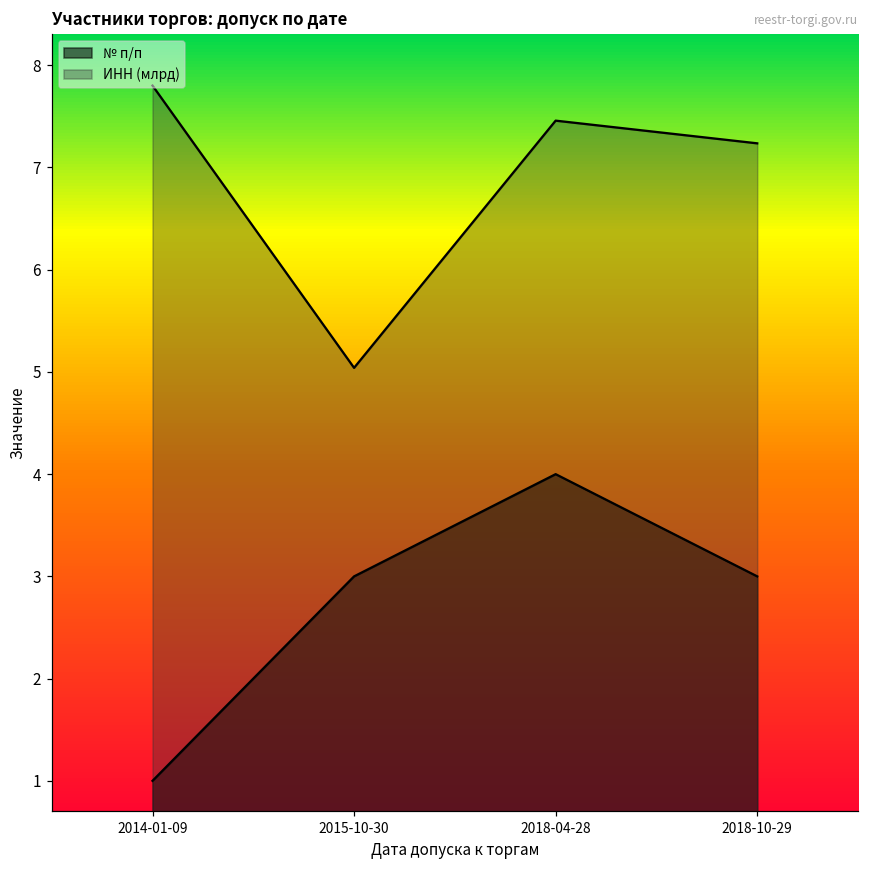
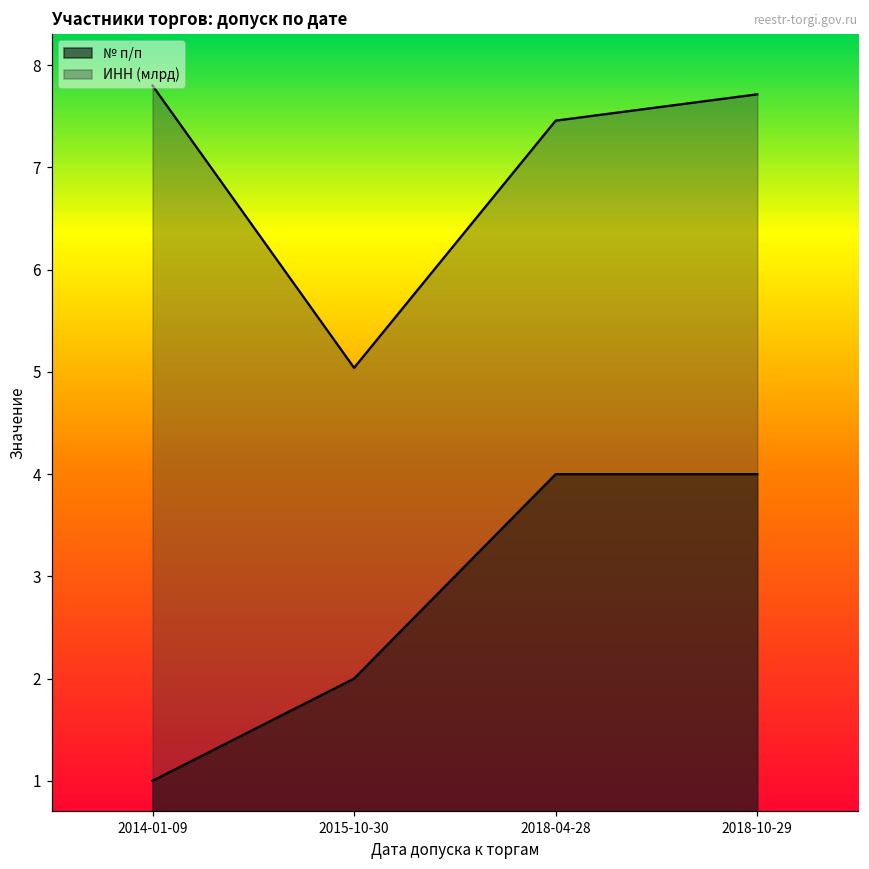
  {
    "№ п/п": {
      "2014-01-09": 1,
-     "2015-10-30": 3,
+     "2015-10-30": 2,
      "2018-04-28": 4,
-     "2018-10-29": 3
+     "2018-10-29": 4
    },
    "ИНН (млрд)": {
      "2015-10-30": 5.0,
      "2018-04-28": 7.5,
-     "2018-10-29": 7.2
+     "2018-10-29": 7.7
    }
  }
